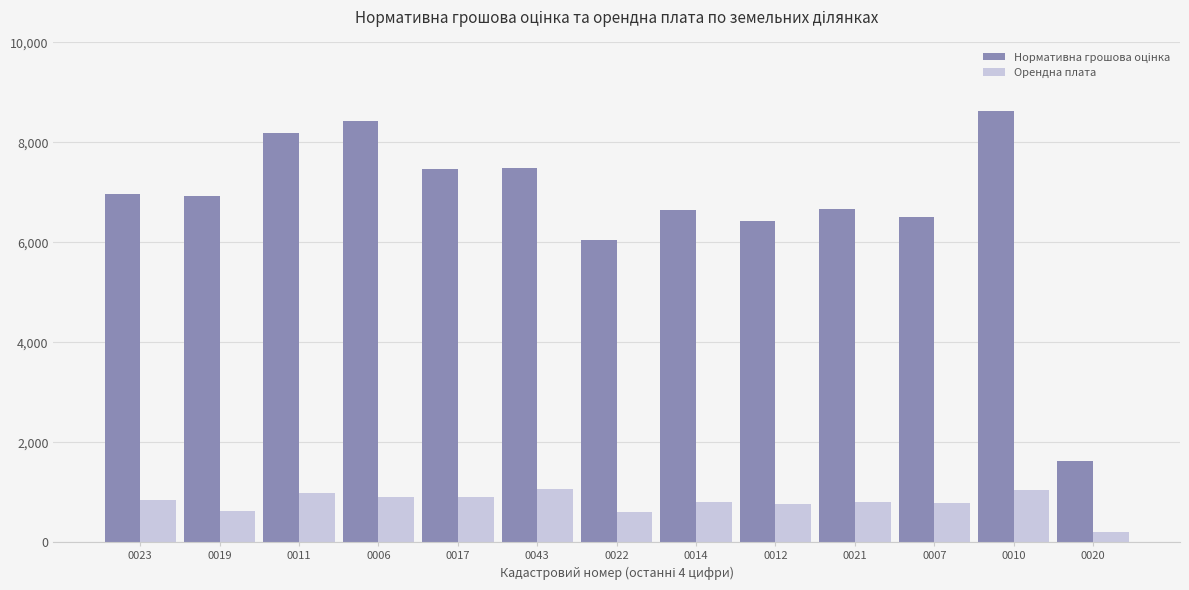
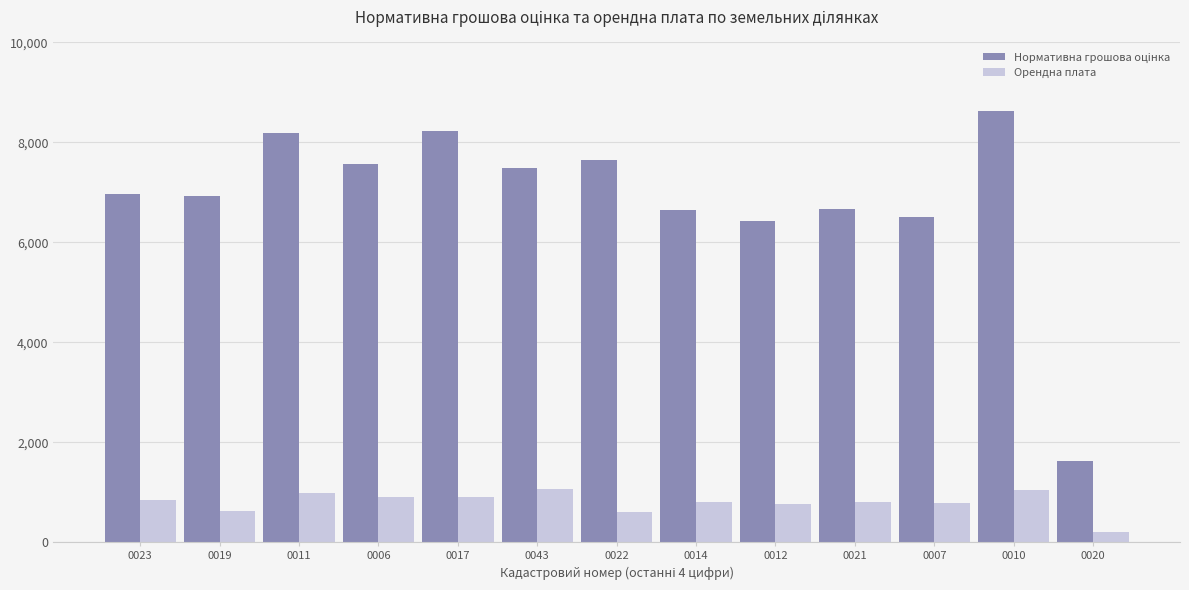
  {
    "Нормативна грошова оцінка": {
      "0023": "7,000",
      "0019": "6,900",
      "0011": "8,200",
-     "0006": "8,400",
-     "0017": "7,500",
+     "0006": "7,600",
+     "0017": "8,200",
      "0043": "7,500",
-     "0022": "6,000",
+     "0022": "7,600",
      "0014": "6,700",
      "0012": "6,400",
      "0021": "6,700",
      "0007": "6,500",
      "0010": "8,600",
      "0020": "1,600"
    },
    "Орендна плата": {
      "0023": "800",
      "0019": "600",
      "0011": "1,000",
      "0006": "900",
      "0017": "900",
      "0043": "1,100",
      "0022": "600",
      "0014": "800",
      "0012": "800",
      "0021": "800",
      "0007": "800",
      "0010": "1,000",
      "0020": "200"
    }
  }
